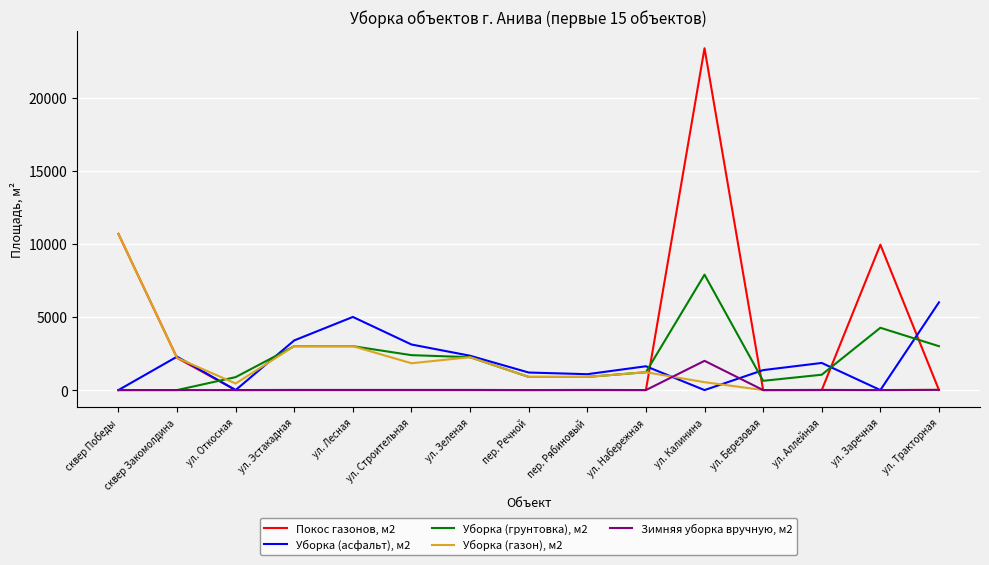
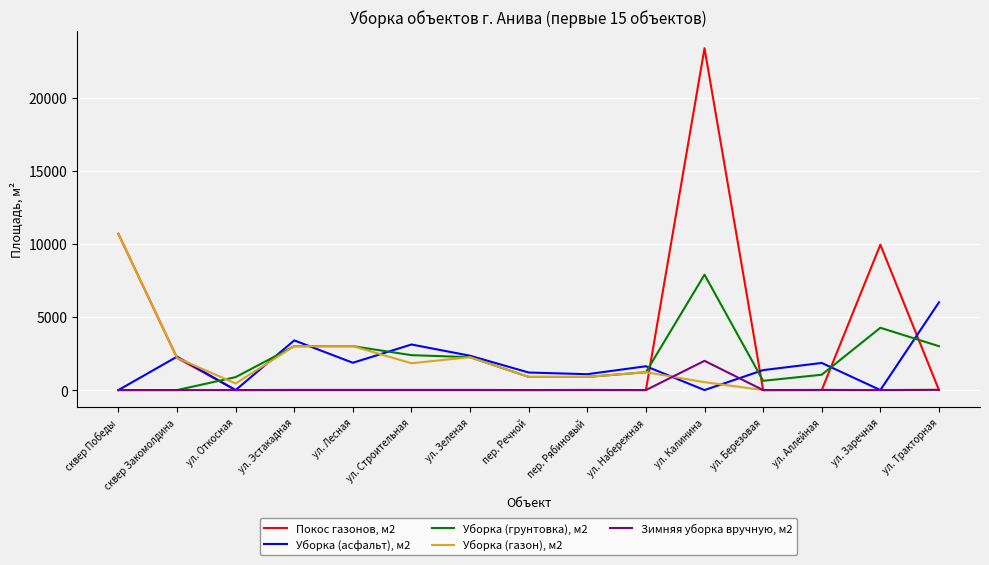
  {
    "Покос газонов, м2": {
      "ул. Калинина": 23400,
      "ул. Заречная": 9900
    },
    "Уборка (асфальт), м2": {
      "ул. Эстакадная": 3400,
-     "ул. Лесная": 5000,
+     "ул. Лесная": 1900,
      "ул. Строительная": 3100,
      "пер. Речной": 1200,
      "пер. Рябиновый": 1100,
      "ул. Набережная": 1600,
      "ул. Калинина": 0,
      "ул. Березовая": 1400,
      "ул. Аллейная": 1900,
      "ул. Тракторная": 6000
    },
    "Уборка (грунтовка), м2": {
      "ул. Откосная": 900,
      "ул. Строительная": 2400,
      "ул. Калинина": 7900,
      "ул. Березовая": 600,
      "ул. Аллейная": 1100,
      "ул. Заречная": 4300,
      "ул. Тракторная": 3000
    },
    "Уборка (газон), м2": {
      "ул. Откосная": 500,
      "ул. Строительная": 1800,
      "ул. Калинина": 500
    },
    "Зимняя уборка вручную, м2": {
      "ул. Калинина": 2000
    }
  }
